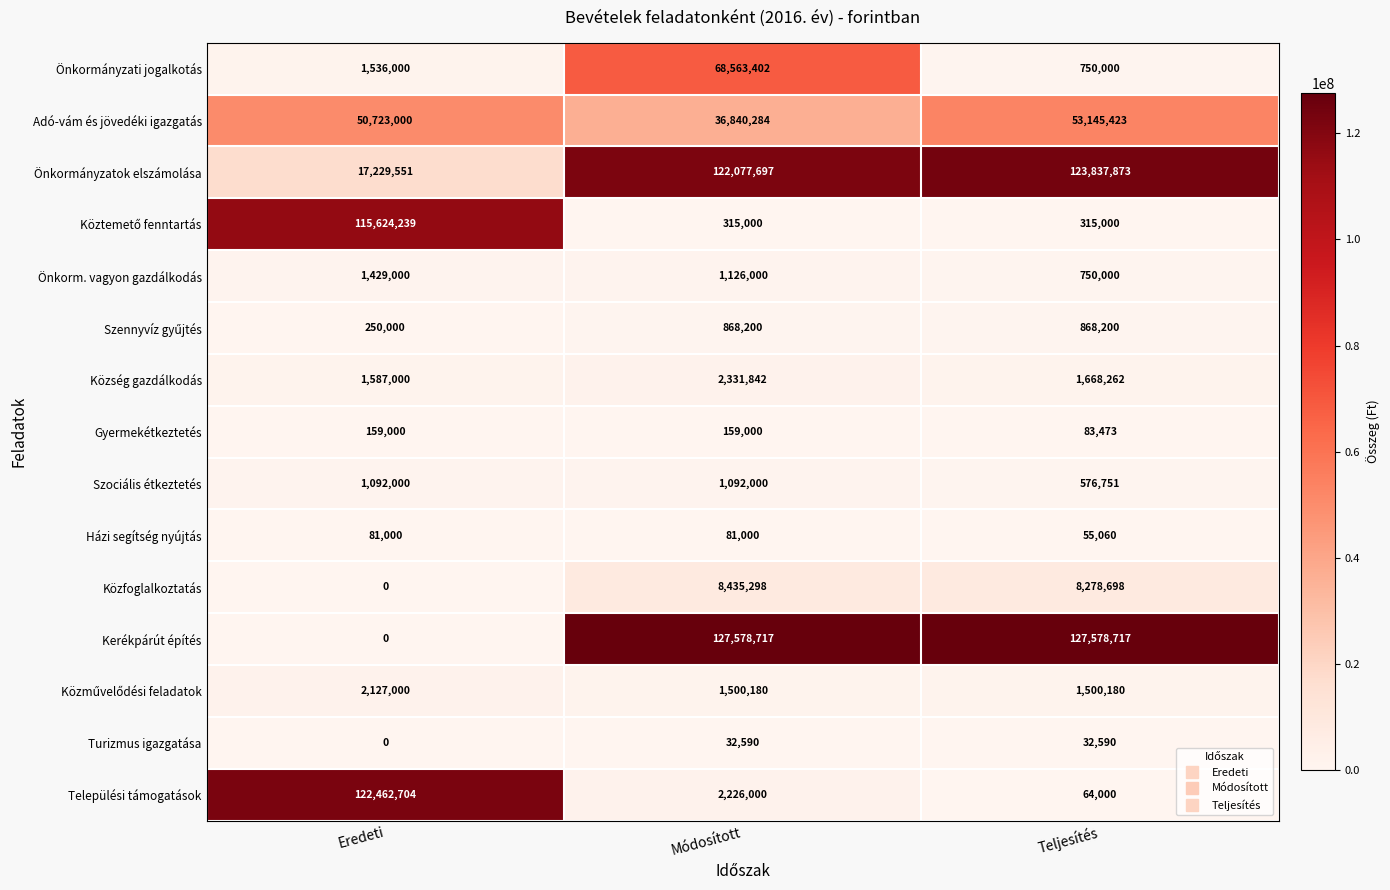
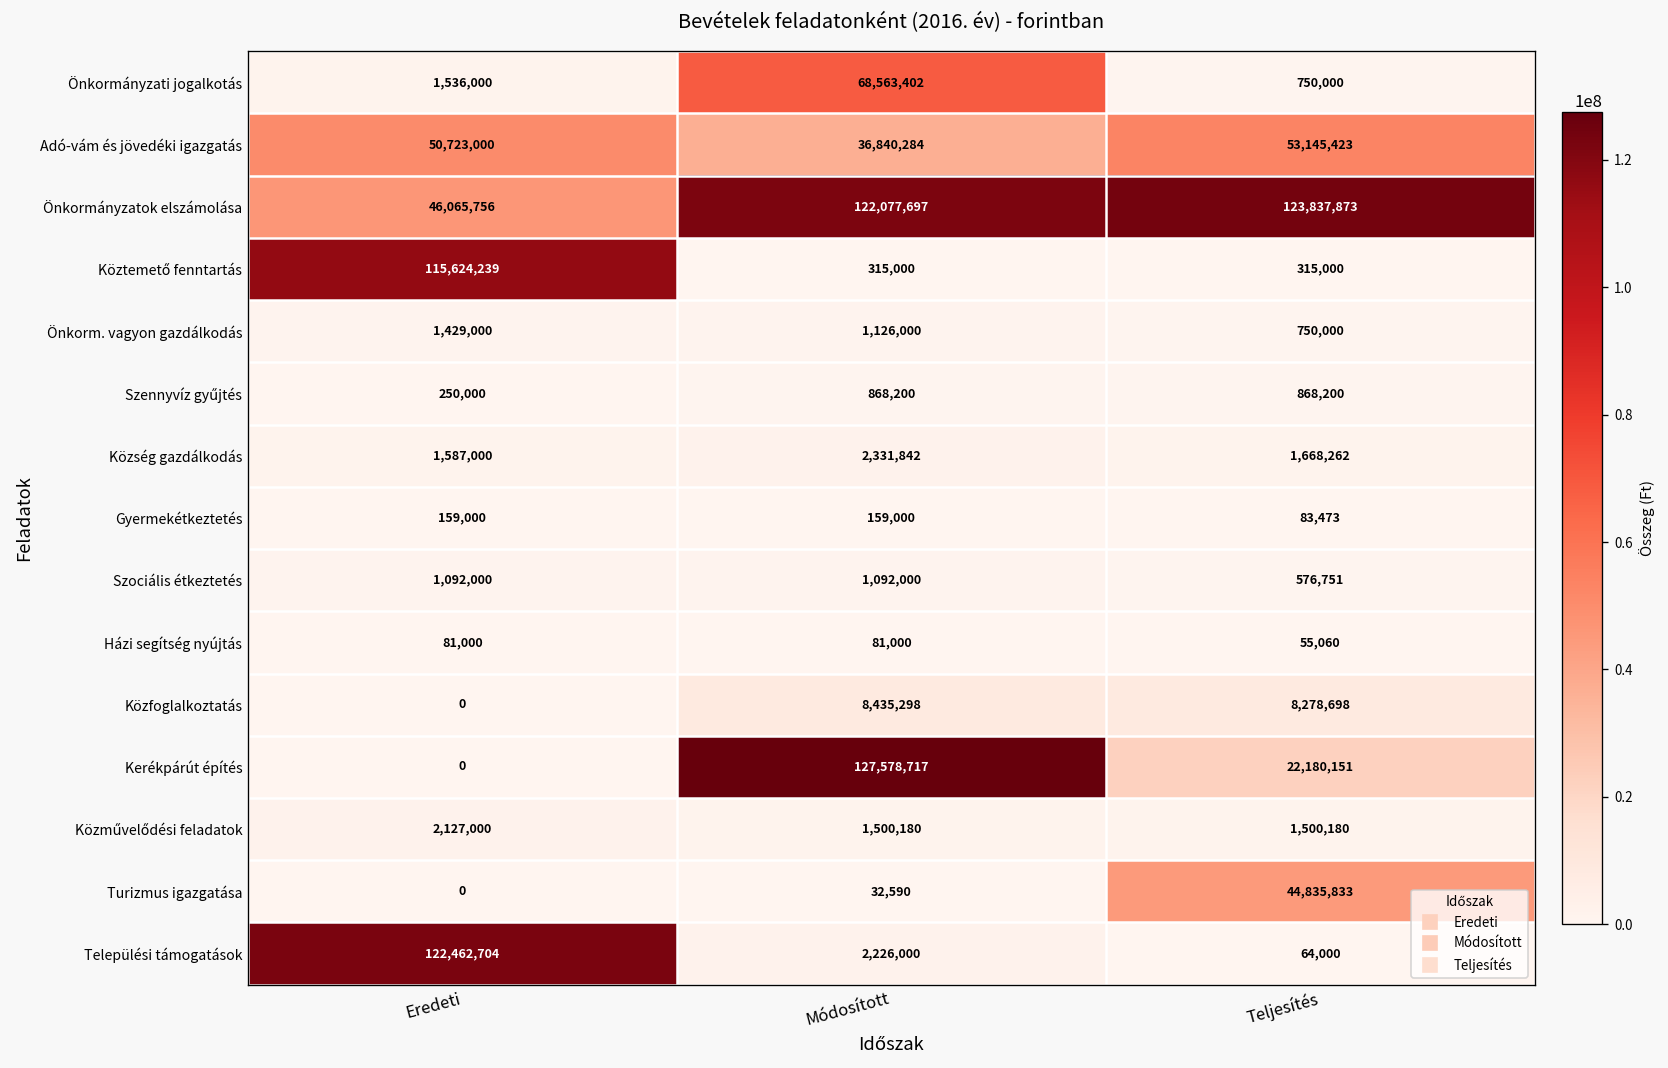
  {
    "Önkormányzati jogalkotás": {
      "Eredeti": "1,536,000",
      "Módosított": "68,563,402",
      "Teljesítés": "750,000"
    },
    "Adó-vám és jövedéki igazgatás": {
      "Eredeti": "50,723,000",
      "Módosított": "36,840,284",
      "Teljesítés": "53,145,423"
    },
    "Önkormányzatok elszámolása": {
-     "Eredeti": "17,229,551",
+     "Eredeti": "46,065,756",
      "Módosított": "122,077,697",
      "Teljesítés": "123,837,873"
    },
    "Köztemető fenntartás": {
      "Eredeti": "115,624,239",
      "Módosított": "315,000",
      "Teljesítés": "315,000"
    },
    "Önkorm. vagyon gazdálkodás": {
      "Eredeti": "1,429,000",
      "Módosított": "1,126,000",
      "Teljesítés": "750,000"
    },
    "Szennyvíz gyűjtés": {
      "Eredeti": "250,000",
      "Módosított": "868,200",
      "Teljesítés": "868,200"
    },
    "Község gazdálkodás": {
      "Eredeti": "1,587,000",
      "Módosított": "2,331,842",
      "Teljesítés": "1,668,262"
    },
    "Gyermekétkeztetés": {
      "Eredeti": "159,000",
      "Módosított": "159,000",
      "Teljesítés": "83,473"
    },
    "Szociális étkeztetés": {
      "Eredeti": "1,092,000",
      "Módosított": "1,092,000",
      "Teljesítés": "576,751"
    },
    "Házi segítség nyújtás": {
      "Eredeti": "81,000",
      "Módosított": "81,000",
      "Teljesítés": "55,060"
    },
    "Közfoglalkoztatás": {
      "Eredeti": "0",
      "Módosított": "8,435,298",
      "Teljesítés": "8,278,698"
    },
    "Kerékpárút építés": {
      "Eredeti": "0",
      "Módosított": "127,578,717",
-     "Teljesítés": "127,578,717"
+     "Teljesítés": "22,180,151"
    },
    "Közművelődési feladatok": {
      "Eredeti": "2,127,000",
      "Módosított": "1,500,180",
      "Teljesítés": "1,500,180"
    },
    "Turizmus igazgatása": {
      "Eredeti": "0",
      "Módosított": "32,590",
-     "Teljesítés": "32,590"
+     "Teljesítés": "44,835,833"
    },
    "Települési támogatások": {
      "Eredeti": "122,462,704",
      "Módosított": "2,226,000",
      "Teljesítés": "64,000"
    }
  }
